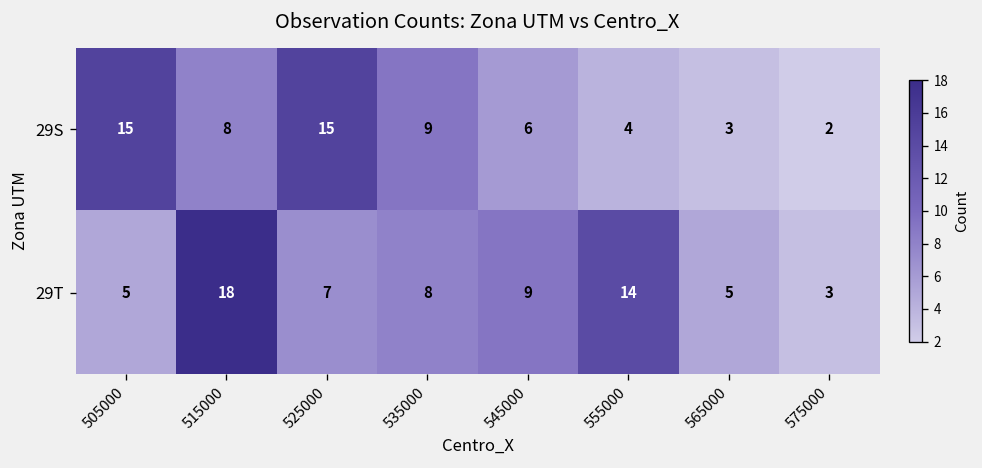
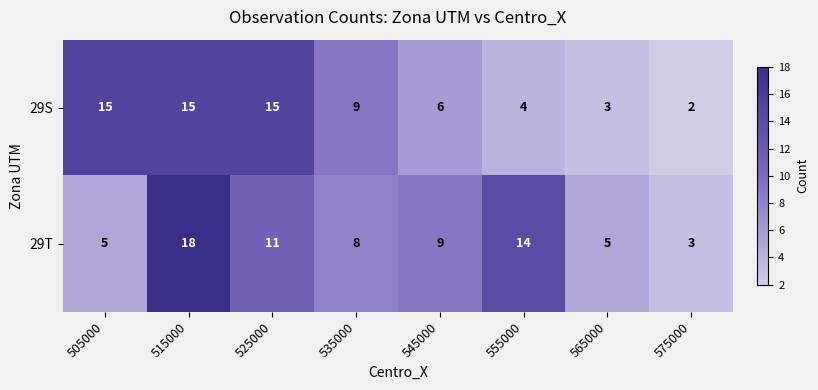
  {
    "29S": {
      "505000": 15,
-     "515000": 8,
+     "515000": 15,
      "525000": 15,
      "535000": 9,
      "545000": 6,
      "555000": 4,
      "565000": 3,
      "575000": 2
    },
    "29T": {
      "505000": 5,
      "515000": 18,
-     "525000": 7,
+     "525000": 11,
      "535000": 8,
      "545000": 9,
      "555000": 14,
      "565000": 5,
      "575000": 3
    }
  }
